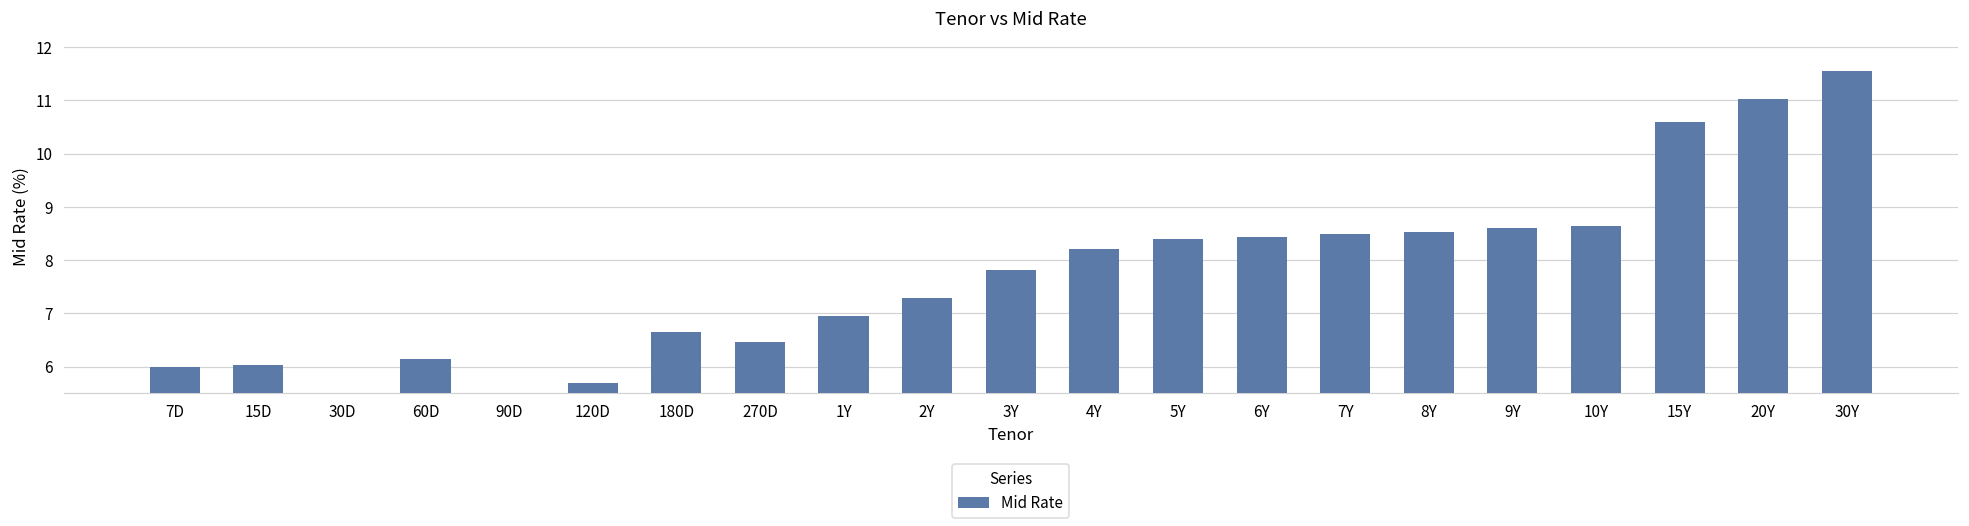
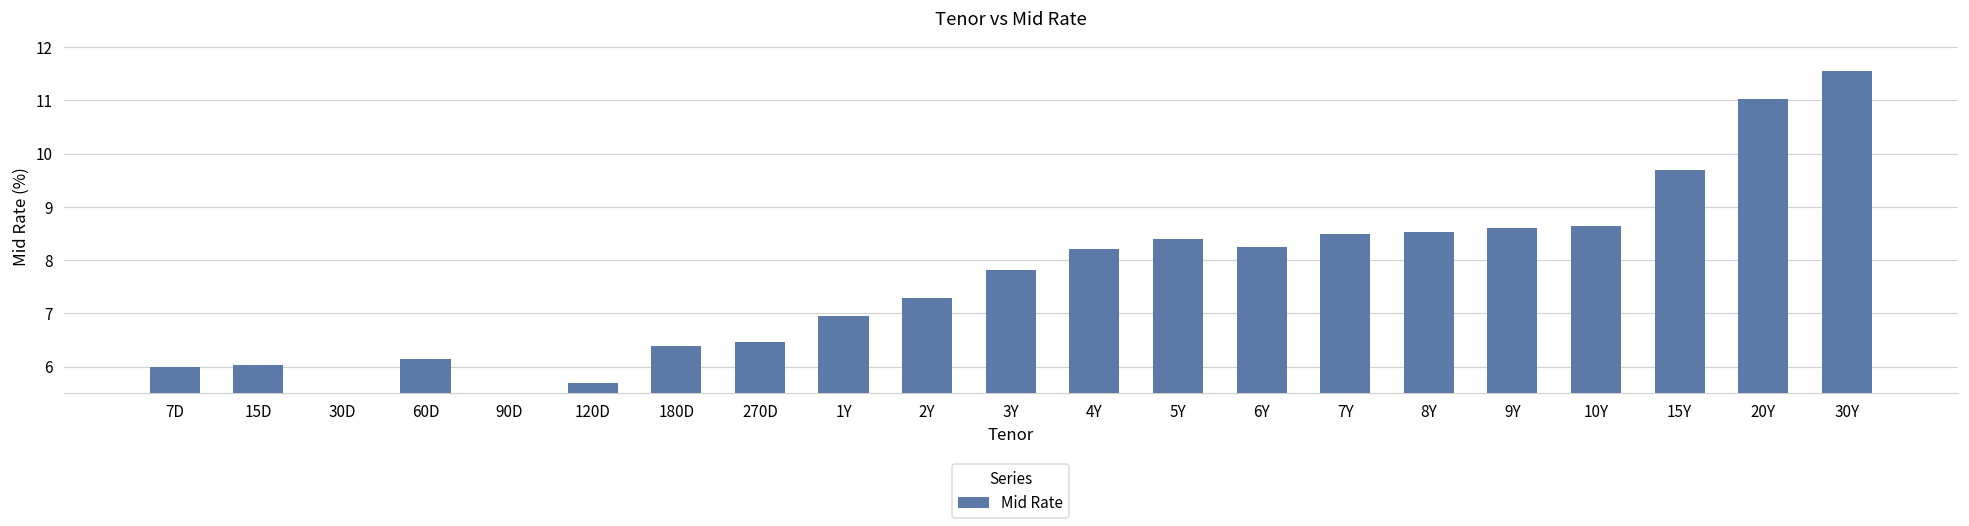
  {
    "7D": 6.0,
    "15D": 6.0,
    "60D": 6.1,
    "120D": 5.7,
-   "180D": 6.7,
+   "180D": 6.4,
    "270D": 6.5,
    "1Y": 7.0,
    "2Y": 7.3,
    "3Y": 7.8,
    "4Y": 8.2,
    "5Y": 8.4,
-   "6Y": 8.4,
+   "6Y": 8.3,
    "7Y": 8.5,
    "8Y": 8.5,
    "9Y": 8.6,
    "10Y": 8.6,
-   "15Y": 10.6,
+   "15Y": 9.7,
    "20Y": 11.0,
    "30Y": 11.6
  }
